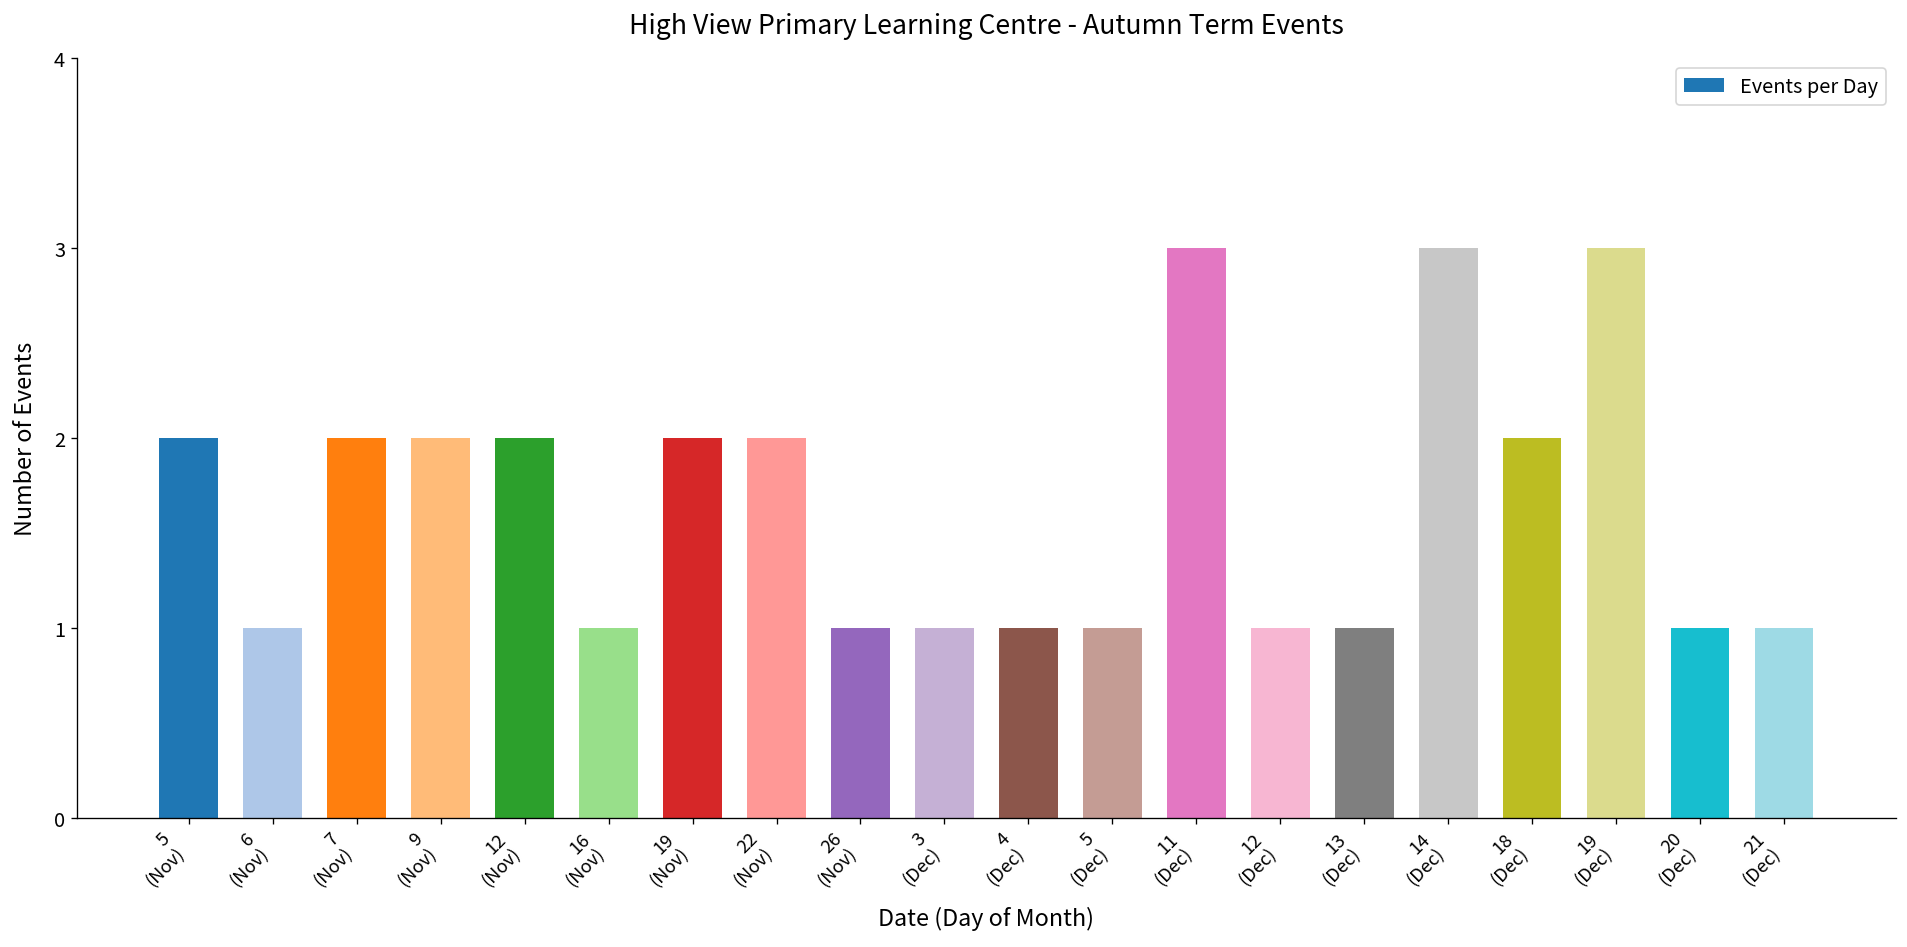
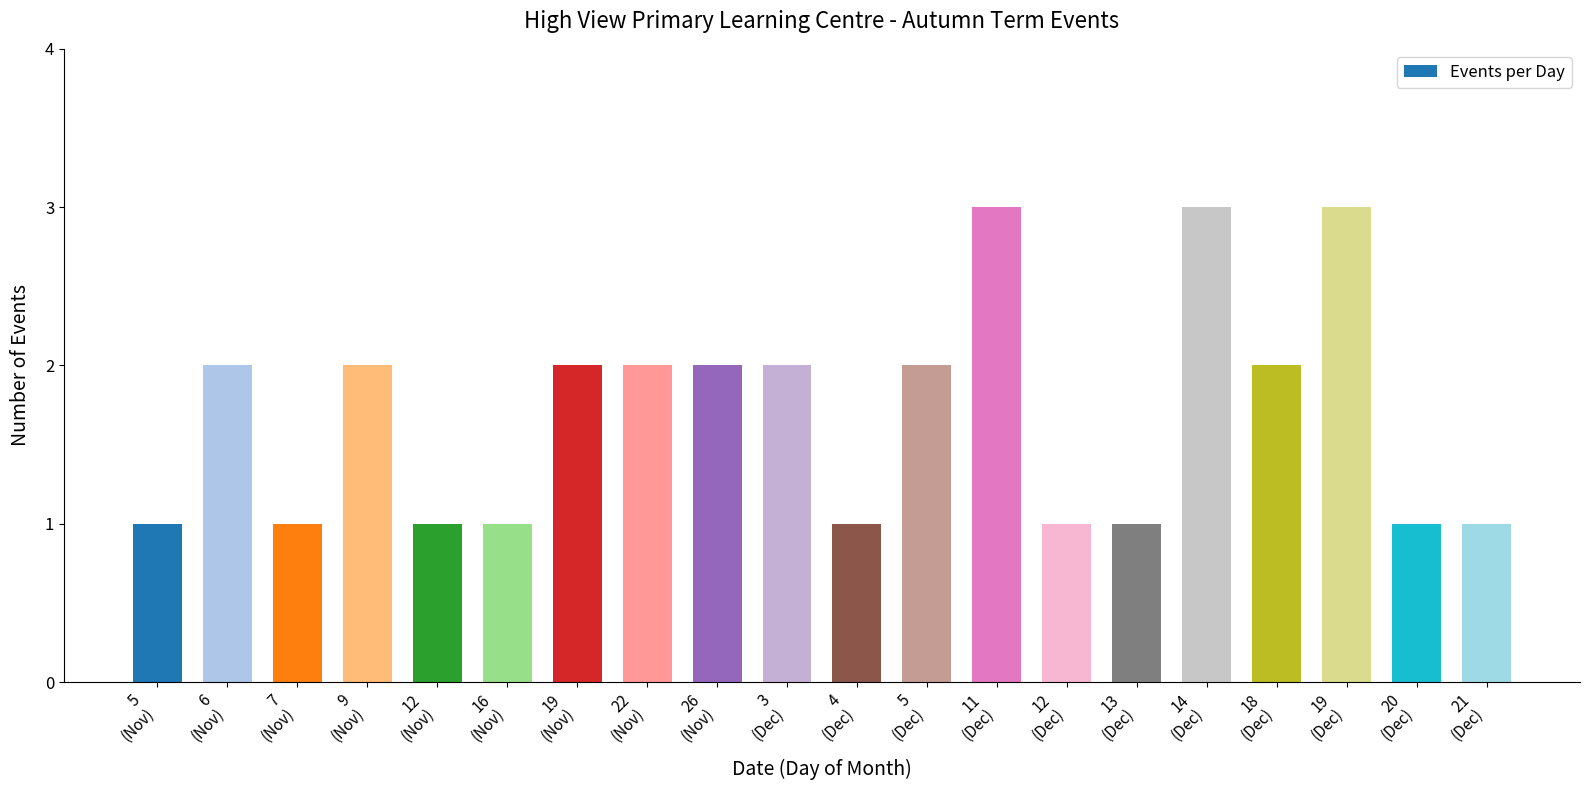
  {
-   "5 (Nov)": 2,
-   "6 (Nov)": 1,
-   "7 (Nov)": 2,
+   "5 (Nov)": 1,
+   "6 (Nov)": 2,
+   "7 (Nov)": 1,
    "9 (Nov)": 2,
-   "12 (Nov)": 2,
+   "12 (Nov)": 1,
    "16 (Nov)": 1,
    "19 (Nov)": 2,
    "22 (Nov)": 2,
-   "26 (Nov)": 1,
-   "3 (Dec)": 1,
+   "26 (Nov)": 2,
+   "3 (Dec)": 2,
    "4 (Dec)": 1,
-   "5 (Dec)": 1,
+   "5 (Dec)": 2,
    "11 (Dec)": 3,
    "12 (Dec)": 1,
    "13 (Dec)": 1,
    "14 (Dec)": 3,
    "18 (Dec)": 2,
    "19 (Dec)": 3,
    "20 (Dec)": 1,
    "21 (Dec)": 1
  }
